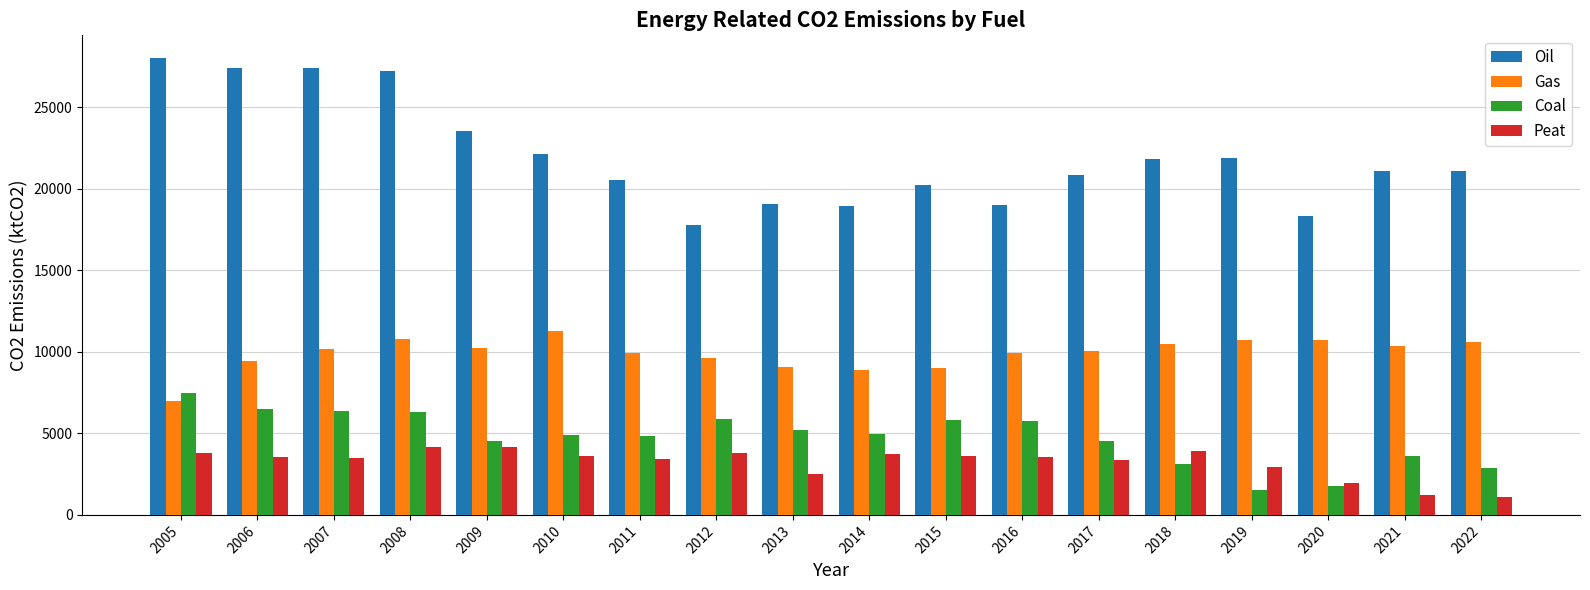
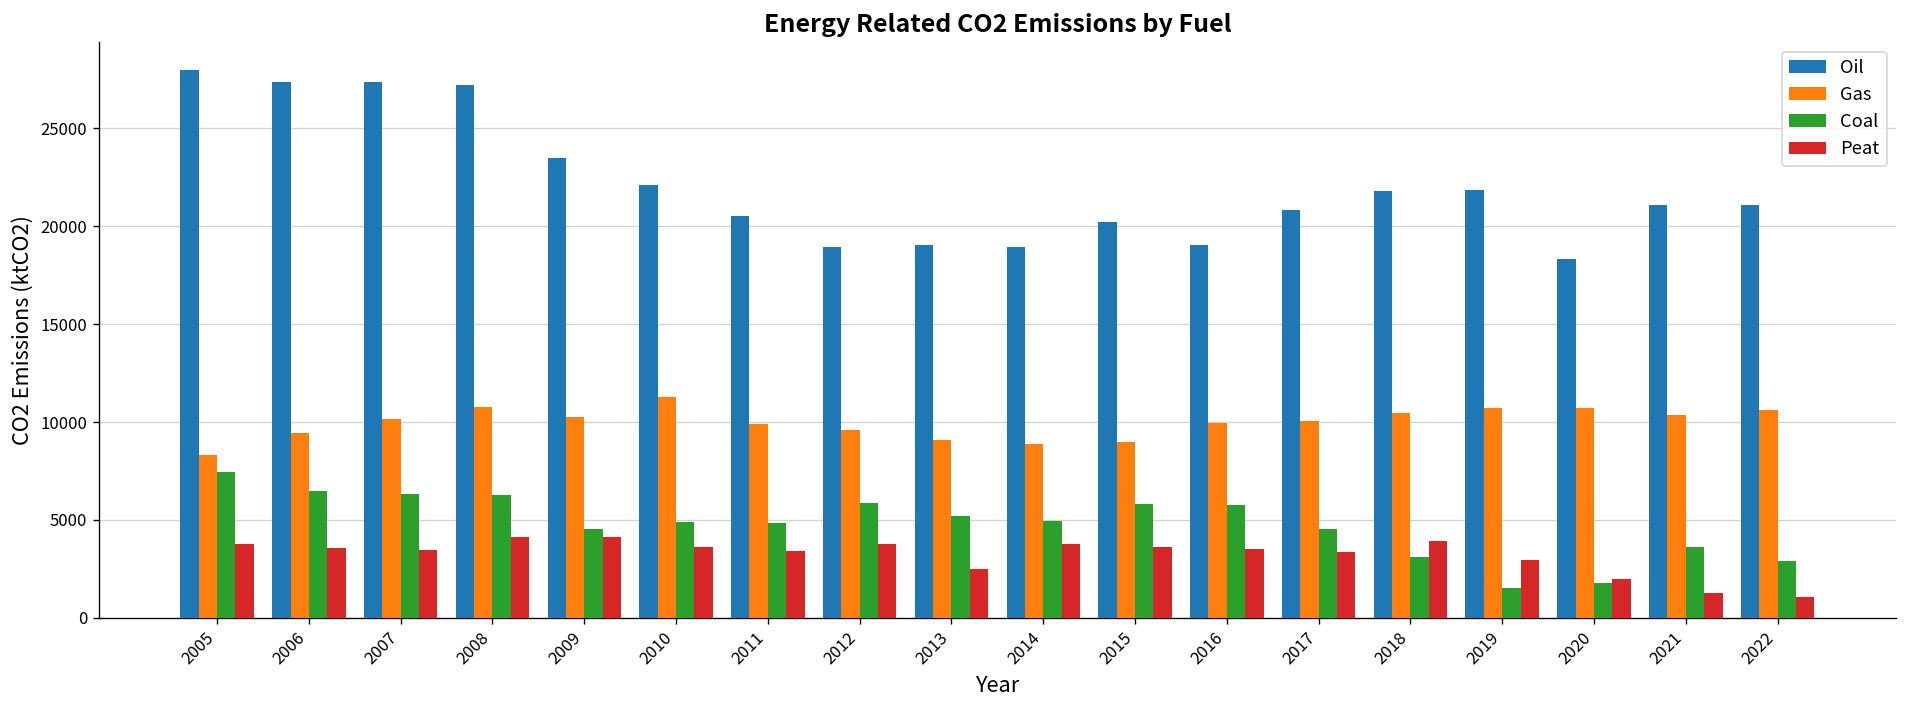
  {
    "Oil": {
      "2005": 28000,
      "2006": 27400,
      "2007": 27400,
      "2008": 27200,
      "2009": 23500,
      "2010": 22100,
      "2011": 20500,
-     "2012": 17800,
+     "2012": 18900,
      "2013": 19100,
      "2014": 19000,
      "2015": 20200,
      "2016": 19000,
      "2017": 20900,
      "2018": 21800,
      "2019": 21900,
      "2020": 18300,
      "2021": 21100,
      "2022": 21100
    },
    "Gas": {
-     "2005": 7000,
+     "2005": 8300,
      "2006": 9400,
      "2007": 10100,
      "2008": 10800,
      "2009": 10300,
      "2010": 11300,
      "2011": 9900,
      "2012": 9600,
      "2013": 9100,
      "2014": 8900,
      "2015": 9000,
      "2016": 9900,
      "2017": 10100,
      "2018": 10500,
      "2019": 10700,
      "2020": 10700,
      "2021": 10300,
      "2022": 10600
    },
    "Coal": {
      "2005": 7500,
      "2006": 6500,
      "2007": 6300,
      "2008": 6300,
      "2009": 4500,
      "2010": 4900,
      "2011": 4900,
      "2012": 5900,
      "2013": 5200,
      "2014": 5000,
      "2015": 5800,
      "2016": 5800,
      "2017": 4600,
      "2018": 3100,
      "2019": 1500,
      "2020": 1800,
      "2021": 3600,
      "2022": 2900
    },
    "Peat": {
      "2005": 3800,
      "2006": 3600,
      "2007": 3500,
      "2008": 4100,
      "2009": 4100,
      "2010": 3600,
      "2011": 3400,
      "2012": 3800,
      "2013": 2500,
      "2014": 3800,
      "2015": 3600,
      "2016": 3500,
      "2017": 3300,
      "2018": 3900,
      "2019": 2900,
      "2020": 2000,
      "2021": 1200,
      "2022": 1100
    }
  }
